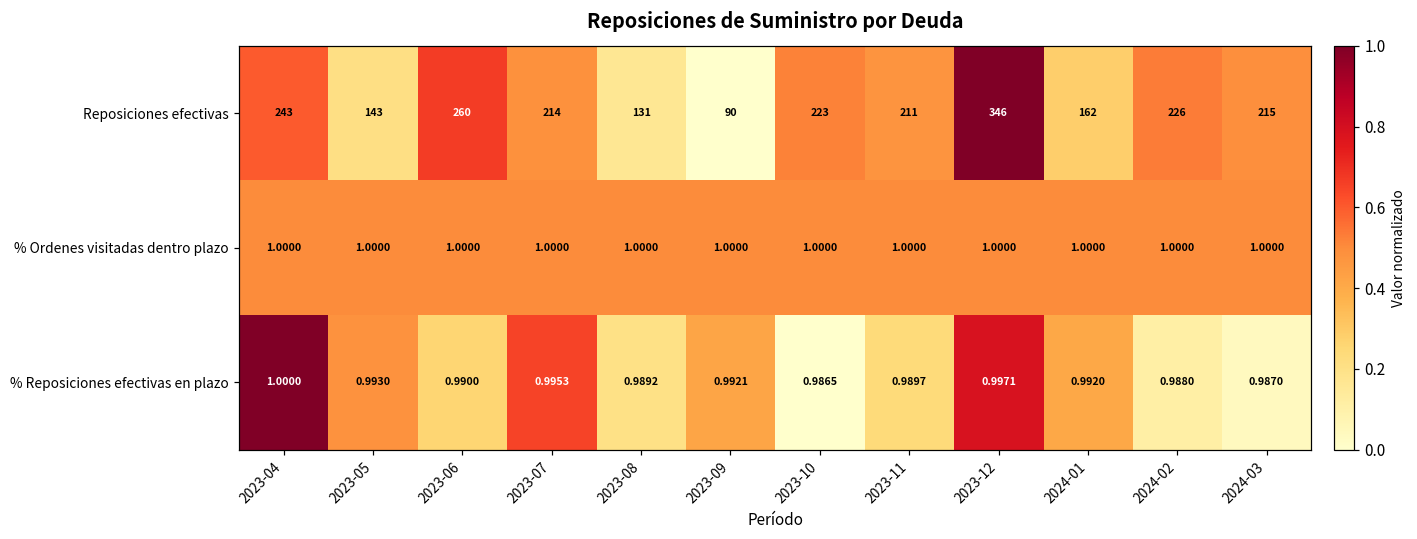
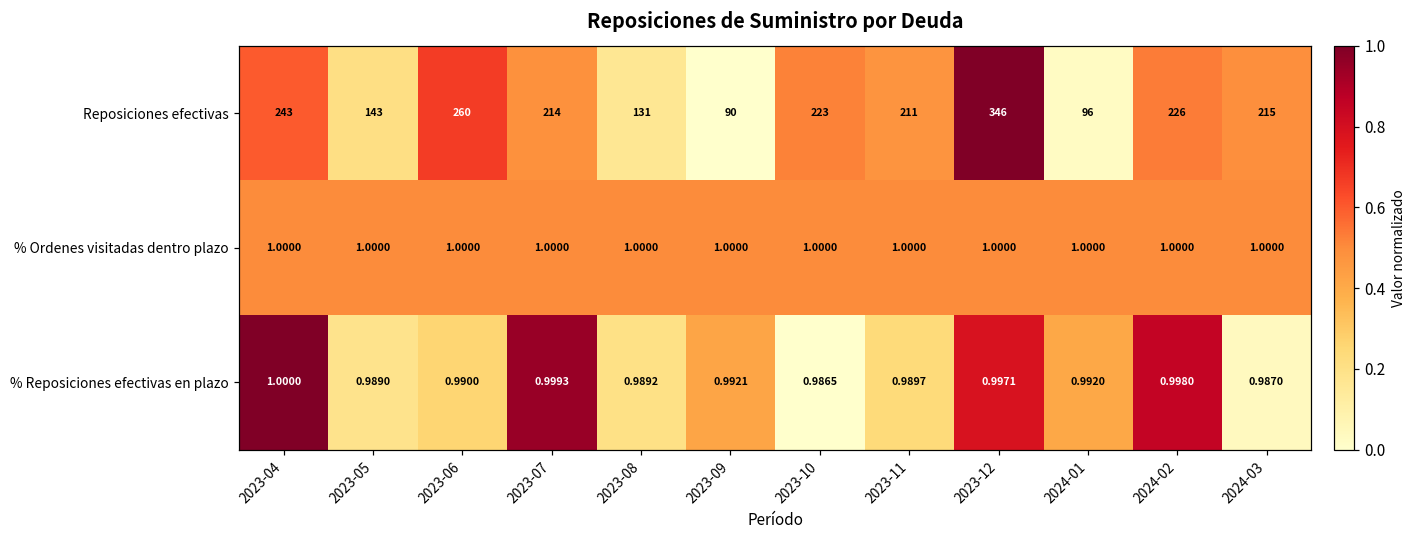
  {
    "Reposiciones efectivas": {
      "2023-04": 243,
      "2023-05": 143,
      "2023-06": 260,
      "2023-07": 214,
      "2023-08": 131,
      "2023-09": 90,
      "2023-10": 223,
      "2023-11": 211,
      "2023-12": 346,
-     "2024-01": 162,
+     "2024-01": 96,
      "2024-02": 226,
      "2024-03": 215
    },
    "% Ordenes visitadas dentro plazo": {
      "2023-04": 1.0000,
      "2023-05": 1.0000,
      "2023-06": 1.0000,
      "2023-07": 1.0000,
      "2023-08": 1.0000,
      "2023-09": 1.0000,
      "2023-10": 1.0000,
      "2023-11": 1.0000,
      "2023-12": 1.0000,
      "2024-01": 1.0000,
      "2024-02": 1.0000,
      "2024-03": 1.0000
    },
    "% Reposiciones efectivas en plazo": {
      "2023-04": 1.0000,
-     "2023-05": 0.9930,
+     "2023-05": 0.9890,
      "2023-06": 0.9900,
-     "2023-07": 0.9953,
+     "2023-07": 0.9993,
      "2023-08": 0.9892,
      "2023-09": 0.9921,
      "2023-10": 0.9865,
      "2023-11": 0.9897,
      "2023-12": 0.9971,
      "2024-01": 0.9920,
-     "2024-02": 0.9880,
+     "2024-02": 0.9980,
      "2024-03": 0.9870
    }
  }
